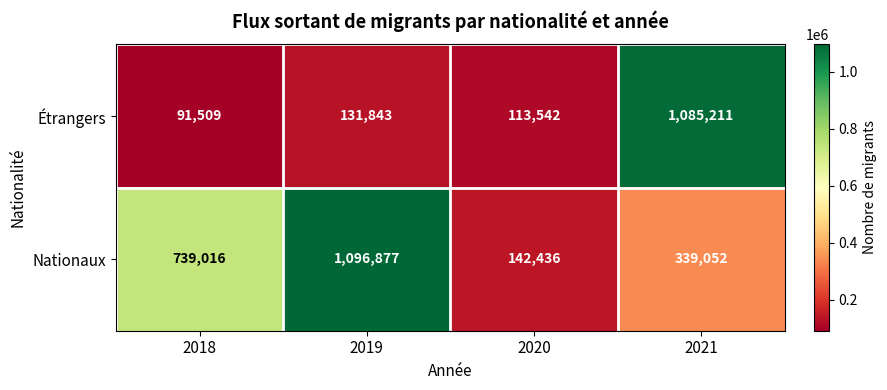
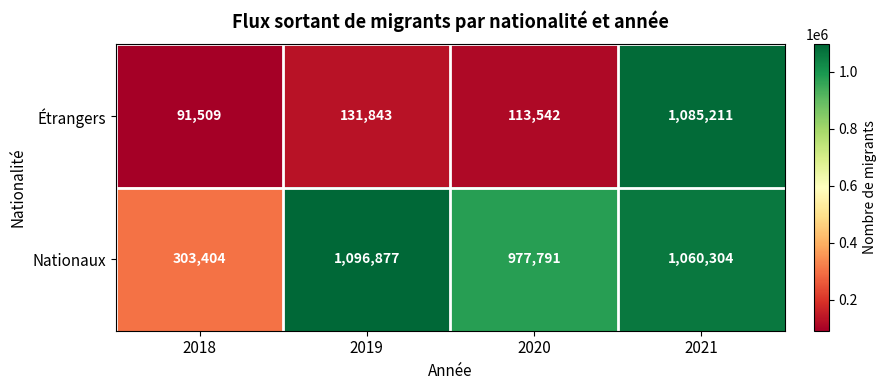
  {
    "Étrangers": {
      "2018": "91,509",
      "2019": "131,843",
      "2020": "113,542",
      "2021": "1,085,211"
    },
    "Nationaux": {
-     "2018": "739,016",
+     "2018": "303,404",
      "2019": "1,096,877",
-     "2020": "142,436",
-     "2021": "339,052"
+     "2020": "977,791",
+     "2021": "1,060,304"
    }
  }
